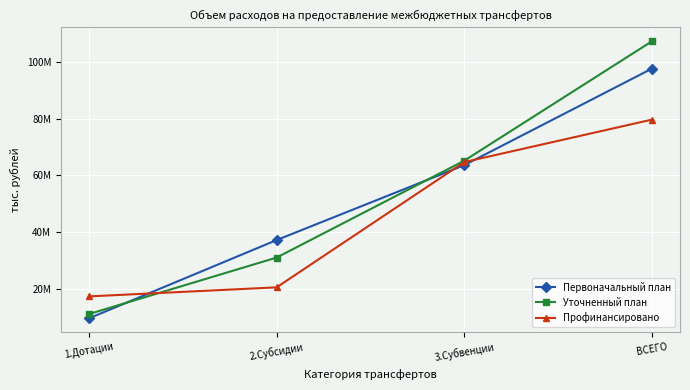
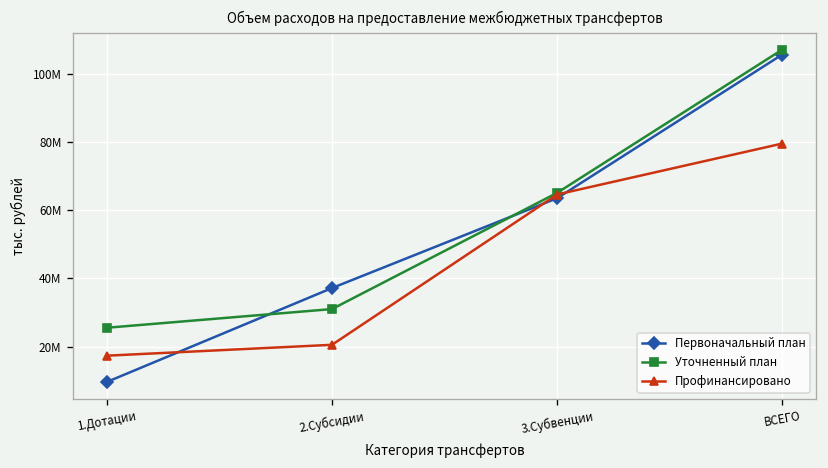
  {
    "Первоначальный план": {
      "1.Дотации": 10000000,
      "2.Субсидии": 37000000,
      "3.Субвенции": 64000000,
-     "ВСЕГО": 98000000
+     "ВСЕГО": 106000000
    },
    "Уточненный план": {
-     "1.Дотации": 11000000,
+     "1.Дотации": 26000000,
      "2.Субсидии": 31000000,
      "ВСЕГО": 107000000
    },
    "Профинансировано": {
      "1.Дотации": 17000000,
      "2.Субсидии": 21000000,
      "ВСЕГО": 80000000
    }
  }
